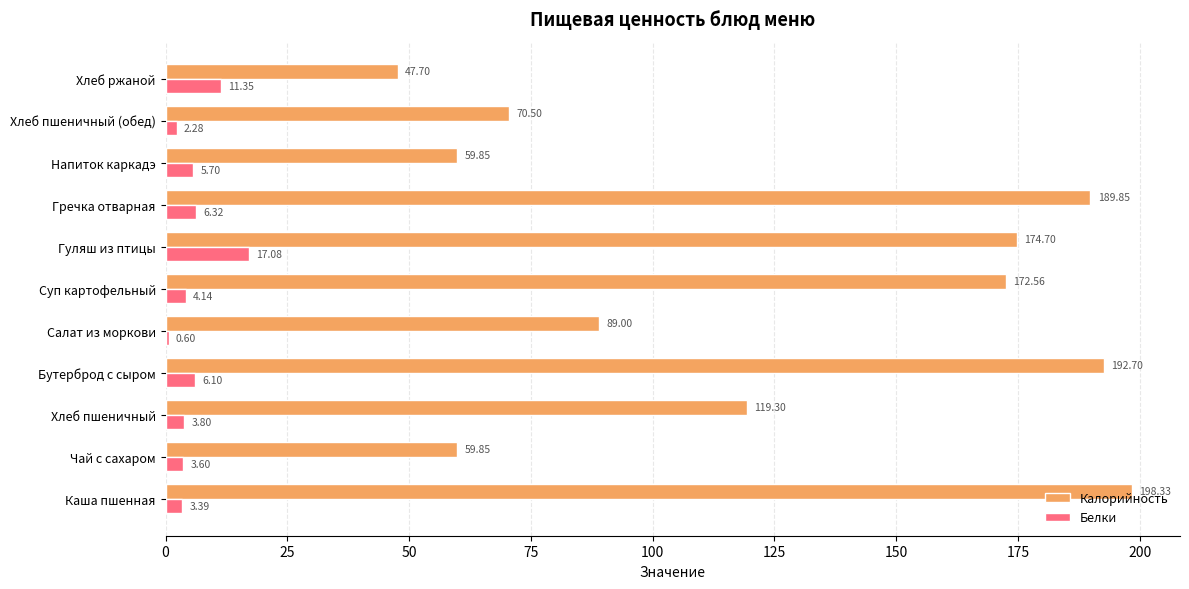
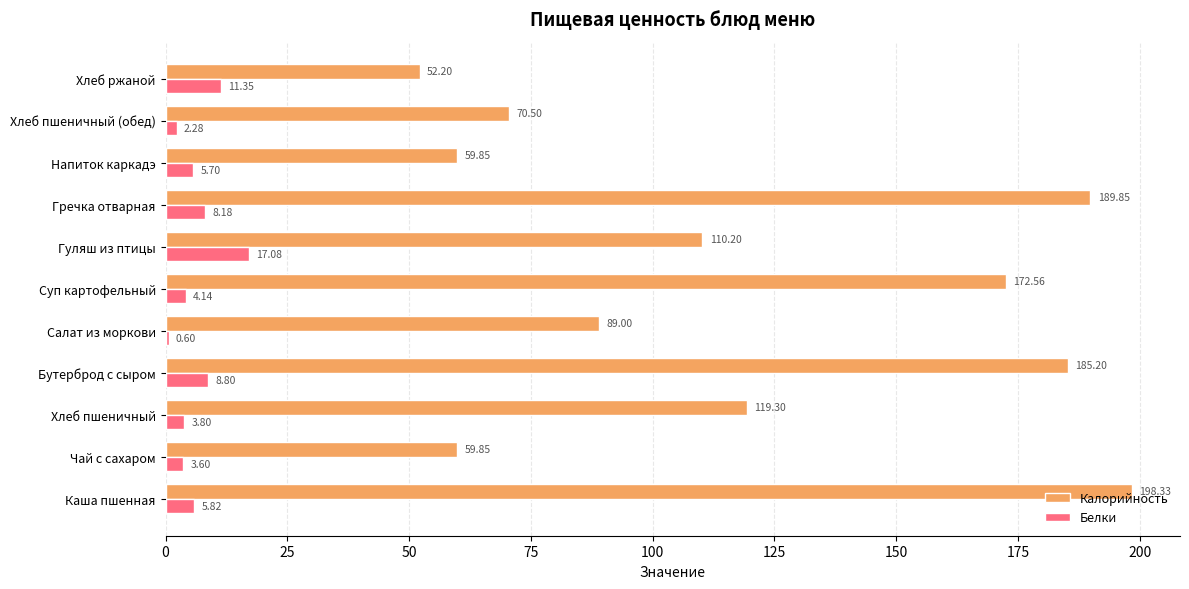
  {
    "Калорийность": {
-     "Хлеб ржаной": 47.70,
+     "Хлеб ржаной": 52.20,
      "Хлеб пшеничный (обед)": 70.50,
      "Напиток каркадэ": 59.85,
      "Гречка отварная": 189.85,
-     "Гуляш из птицы": 174.70,
+     "Гуляш из птицы": 110.20,
      "Суп картофельный": 172.56,
      "Салат из моркови": 89.00,
-     "Бутерброд с сыром": 192.70,
+     "Бутерброд с сыром": 185.20,
      "Хлеб пшеничный": 119.30,
      "Чай с сахаром": 59.85,
      "Каша пшенная": 198.33
    },
    "Белки": {
      "Хлеб ржаной": 11.35,
      "Хлеб пшеничный (обед)": 2.28,
      "Напиток каркадэ": 5.70,
-     "Гречка отварная": 6.32,
+     "Гречка отварная": 8.18,
      "Гуляш из птицы": 17.08,
      "Суп картофельный": 4.14,
      "Салат из моркови": 0.60,
-     "Бутерброд с сыром": 6.10,
+     "Бутерброд с сыром": 8.80,
      "Хлеб пшеничный": 3.80,
      "Чай с сахаром": 3.60,
-     "Каша пшенная": 3.39
+     "Каша пшенная": 5.82
    }
  }
